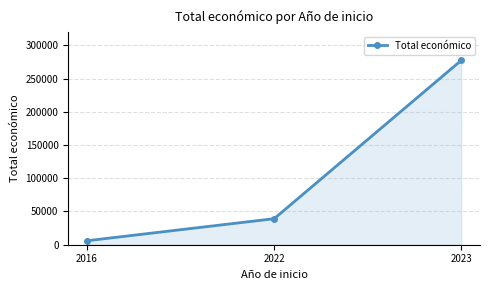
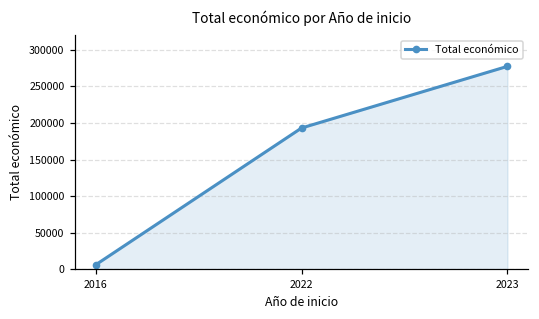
  {
    "2016": 10000,
-   "2022": 40000,
+   "2022": 190000,
    "2023": 280000
  }
